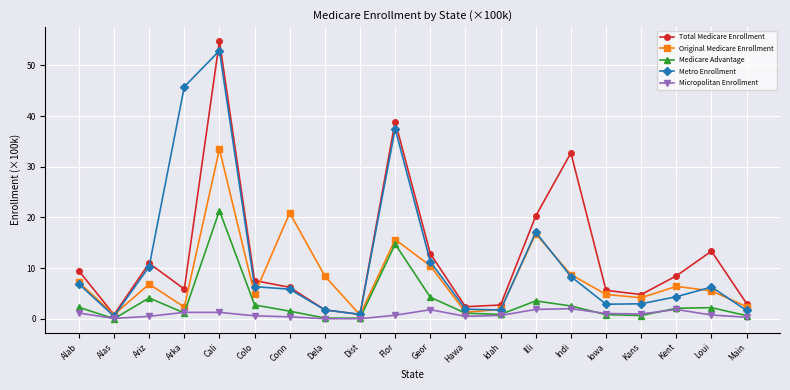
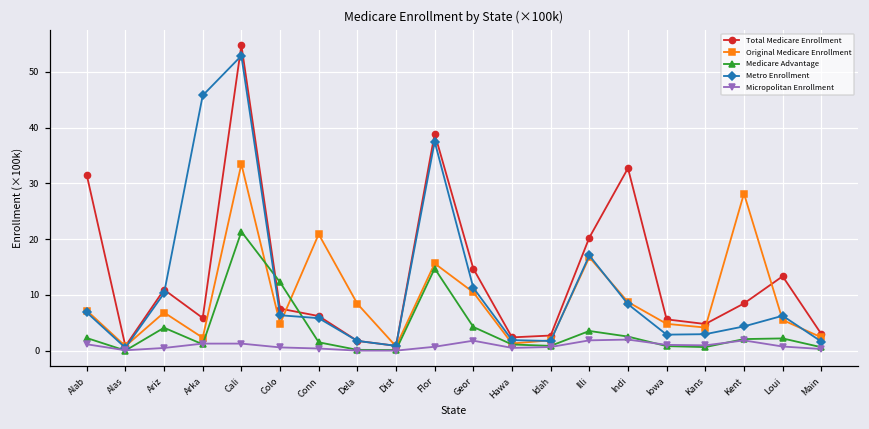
  {
    "Total Medicare Enrollment": {
-     "Alab": 9,
+     "Alab": 32,
      "Ariz": 11,
      "Arka": 6,
      "Cali": 55,
      "Colo": 8,
      "Flor": 39,
-     "Geor": 13,
+     "Geor": 15,
      "Idah": 3,
      "Illi": 20,
      "Indi": 33,
      "Iowa": 6,
      "Kans": 5,
      "Kent": 8,
      "Loui": 13,
      "Main": 3
    },
    "Original Medicare Enrollment": {
      "Ariz": 7,
      "Arka": 2,
      "Cali": 33,
      "Colo": 5,
      "Conn": 21,
      "Dela": 8,
      "Flor": 16,
      "Geor": 10,
      "Iowa": 5,
      "Kans": 4,
-     "Kent": 6,
+     "Kent": 28,
      "Loui": 5,
      "Main": 2
    },
    "Medicare Advantage": {
      "Alab": 2,
      "Ariz": 4,
      "Cali": 21,
-     "Colo": 3,
+     "Colo": 12,
      "Conn": 1,
      "Flor": 15,
      "Geor": 4,
      "Illi": 4,
      "Indi": 3,
      "Loui": 2
    },
    "Metro Enrollment": {
      "Ariz": 10,
      "Arka": 46,
      "Cali": 53,
      "Colo": 6,
      "Flor": 38,
      "Geor": 11,
      "Iowa": 3,
      "Kans": 3,
      "Kent": 4,
      "Loui": 6,
      "Main": 2
    },
    "Micropolitan Enrollment": {
      "Alab": 1,
      "Ariz": 0,
      "Cali": 1,
      "Colo": 1,
      "Conn": 0,
      "Flor": 1,
      "Geor": 2,
      "Hawa": 0,
      "Illi": 2,
      "Indi": 2,
      "Loui": 1
    }
  }
